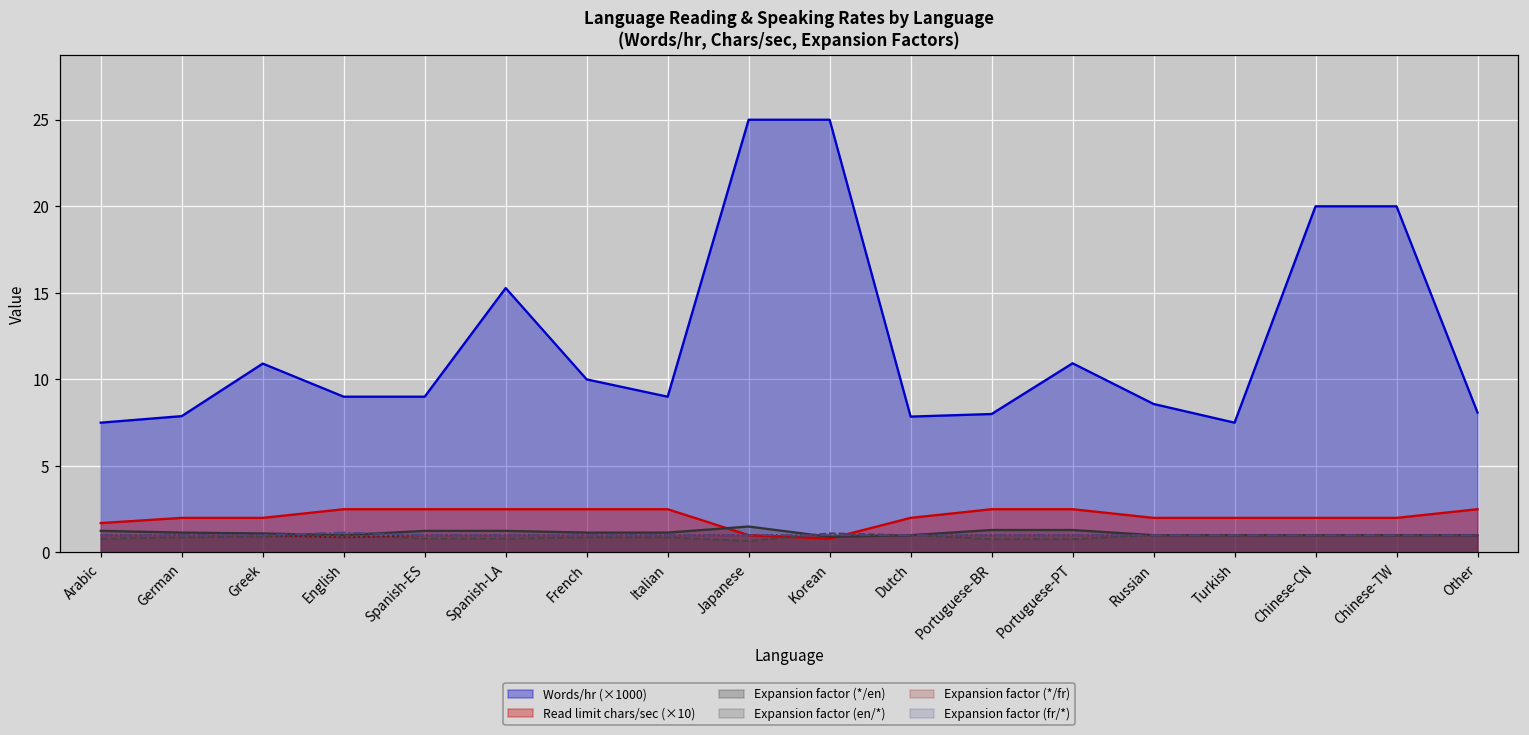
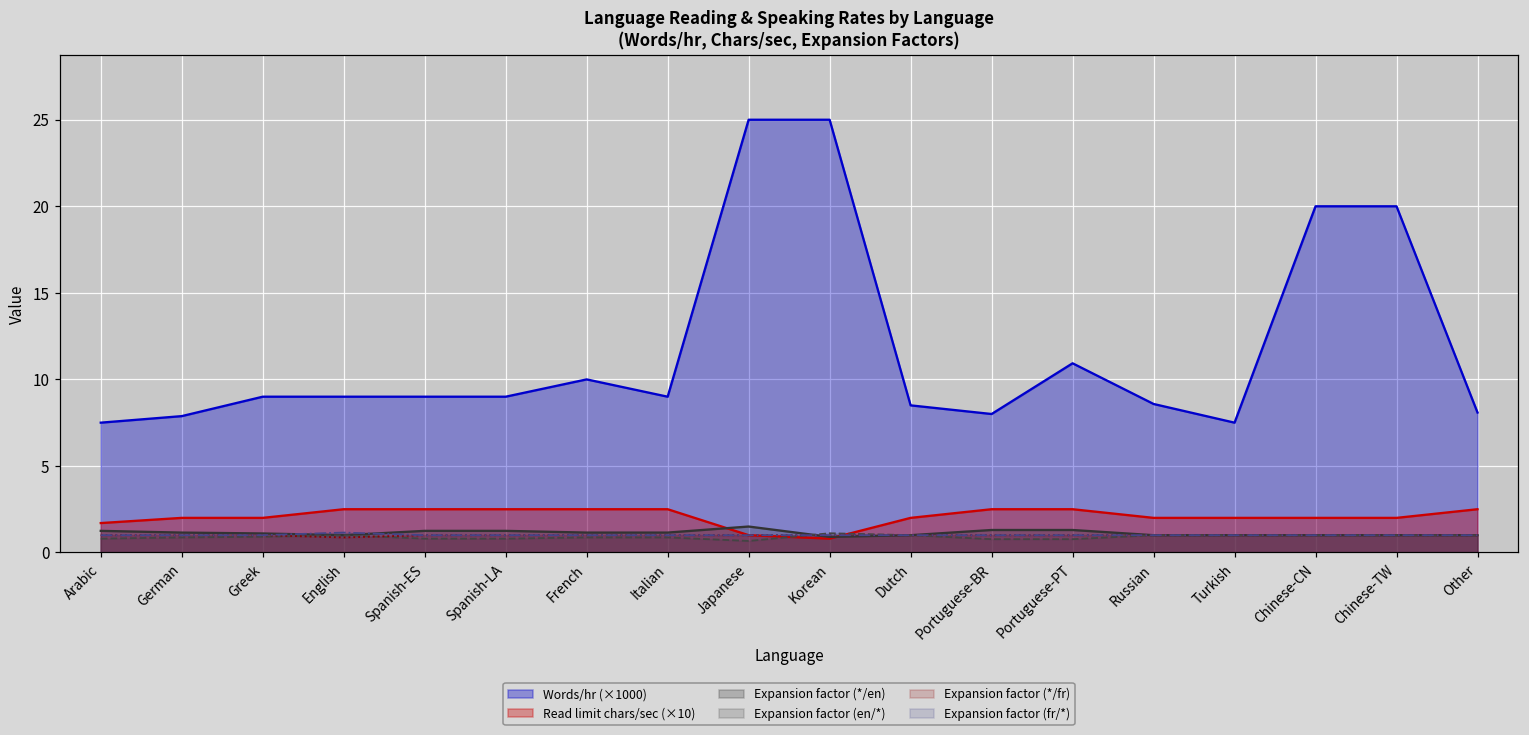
  {
    "Words/hr (×1000)": {
      "Arabic": 7.5,
      "German": 7.9,
-     "Greek": 10.9,
+     "Greek": 9.0,
      "English": 9.0,
      "Spanish-ES": 9.0,
-     "Spanish-LA": 15.3,
+     "Spanish-LA": 9.0,
      "French": 10.0,
      "Italian": 9.0,
      "Japanese": 25.0,
      "Korean": 25.0,
-     "Dutch": 7.9,
+     "Dutch": 8.5,
      "Portuguese-BR": 8.0,
      "Portuguese-PT": 10.9,
      "Russian": 8.6,
      "Turkish": 7.5,
      "Chinese-CN": 20.0,
      "Chinese-TW": 20.0,
      "Other": 8.1
    },
    "Read limit chars/sec (×10)": {
      "Arabic": 1.7,
      "German": 2.0,
      "Greek": 2.0,
      "English": 2.5,
      "Spanish-ES": 2.5,
      "Spanish-LA": 2.5,
      "French": 2.5,
      "Italian": 2.5,
      "Dutch": 2.0,
      "Portuguese-BR": 2.5,
      "Portuguese-PT": 2.5,
      "Russian": 2.0,
      "Turkish": 2.0,
      "Chinese-CN": 2.0,
      "Chinese-TW": 2.0,
      "Other": 2.5
    }
  }
